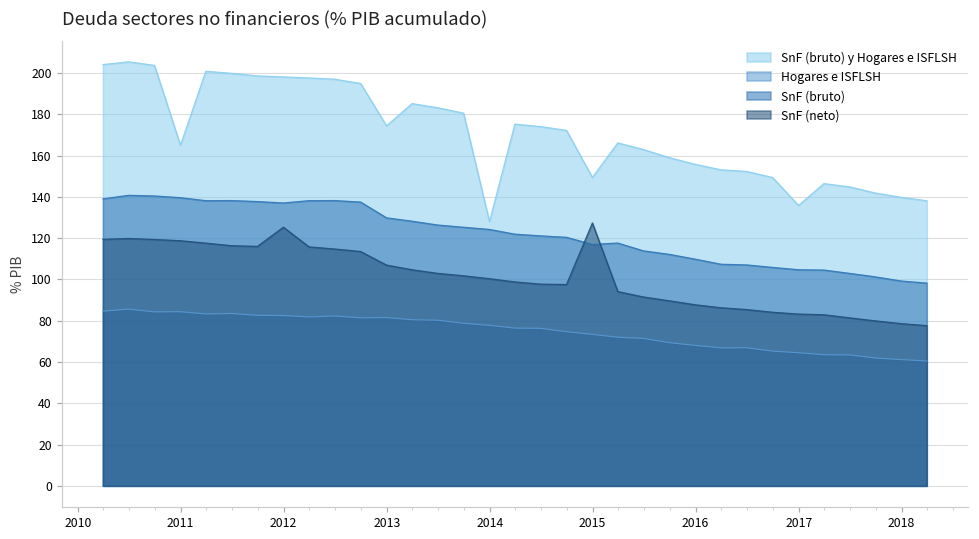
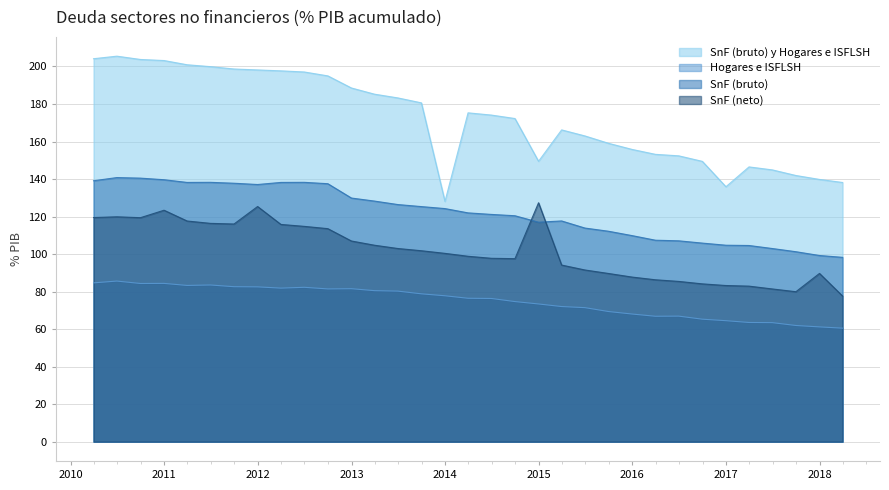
  {
    "SnF (bruto) y Hogares e ISFLSH": {
-     "2011": 165,
+     "2011": 203,
      "2012": 198,
-     "2013": 174,
+     "2013": 189,
      "2014": 128,
      "2015": 149,
      "2016": 156,
      "2017": 136,
      "2018": 140
    },
    "SnF (neto)": {
-     "2011": 119,
+     "2011": 123,
      "2012": 125,
      "2013": 107,
      "2014": 100,
      "2015": 127,
      "2016": 88,
      "2017": 83,
-     "2018": 79
+     "2018": 90
    }
  }
